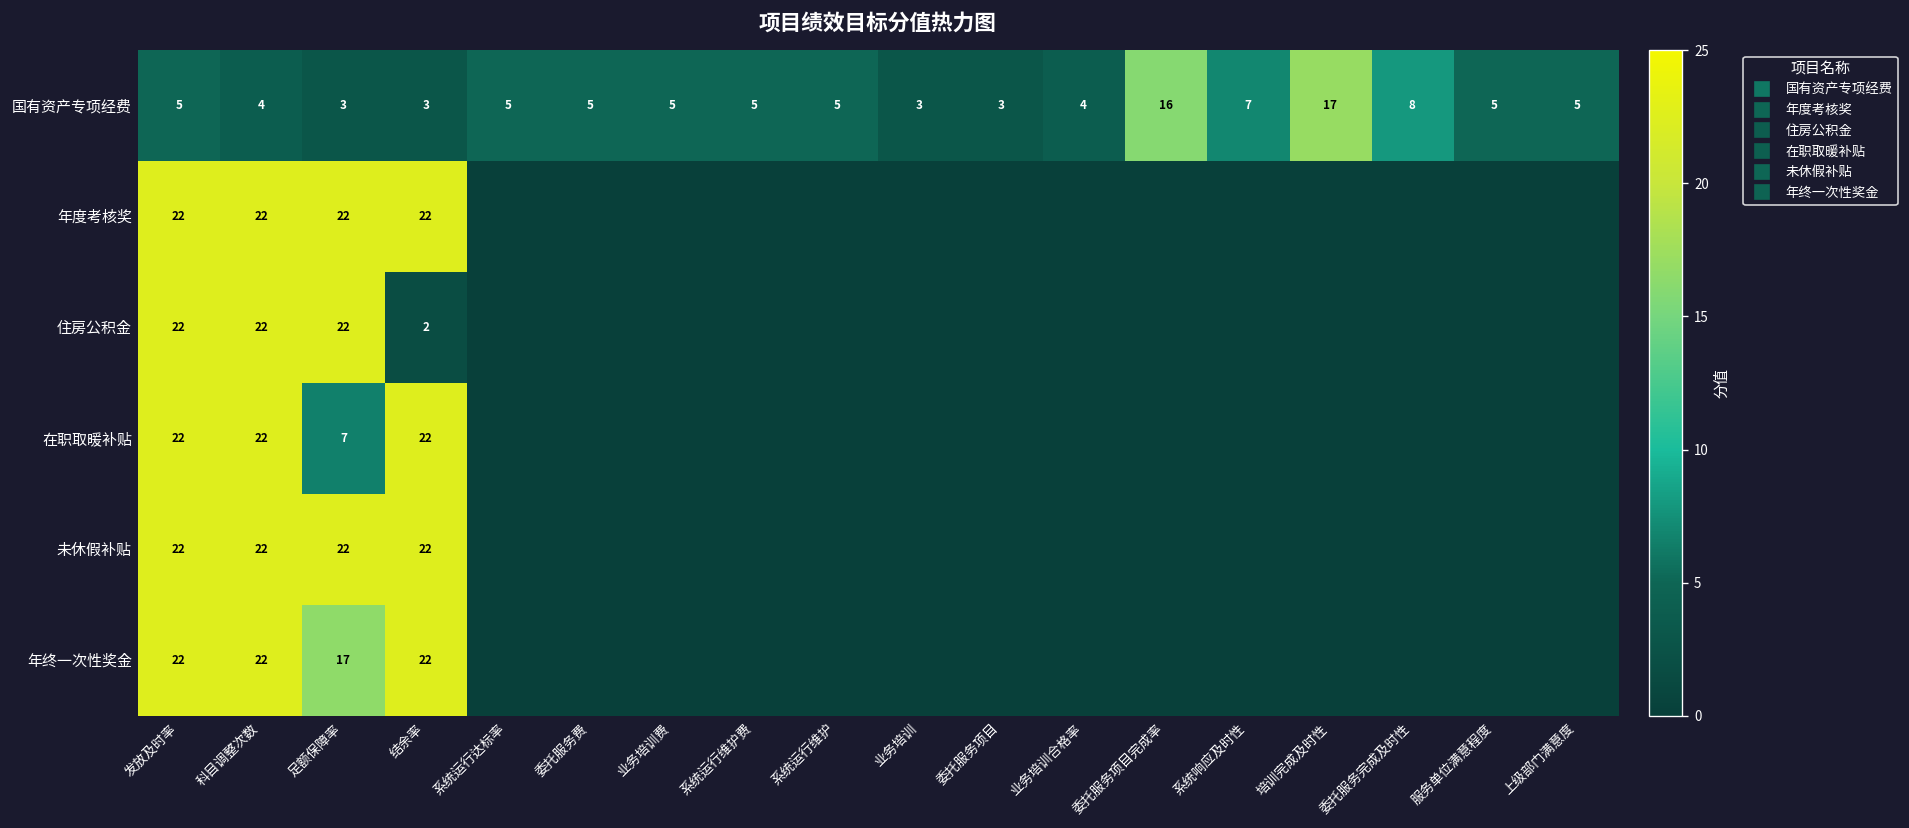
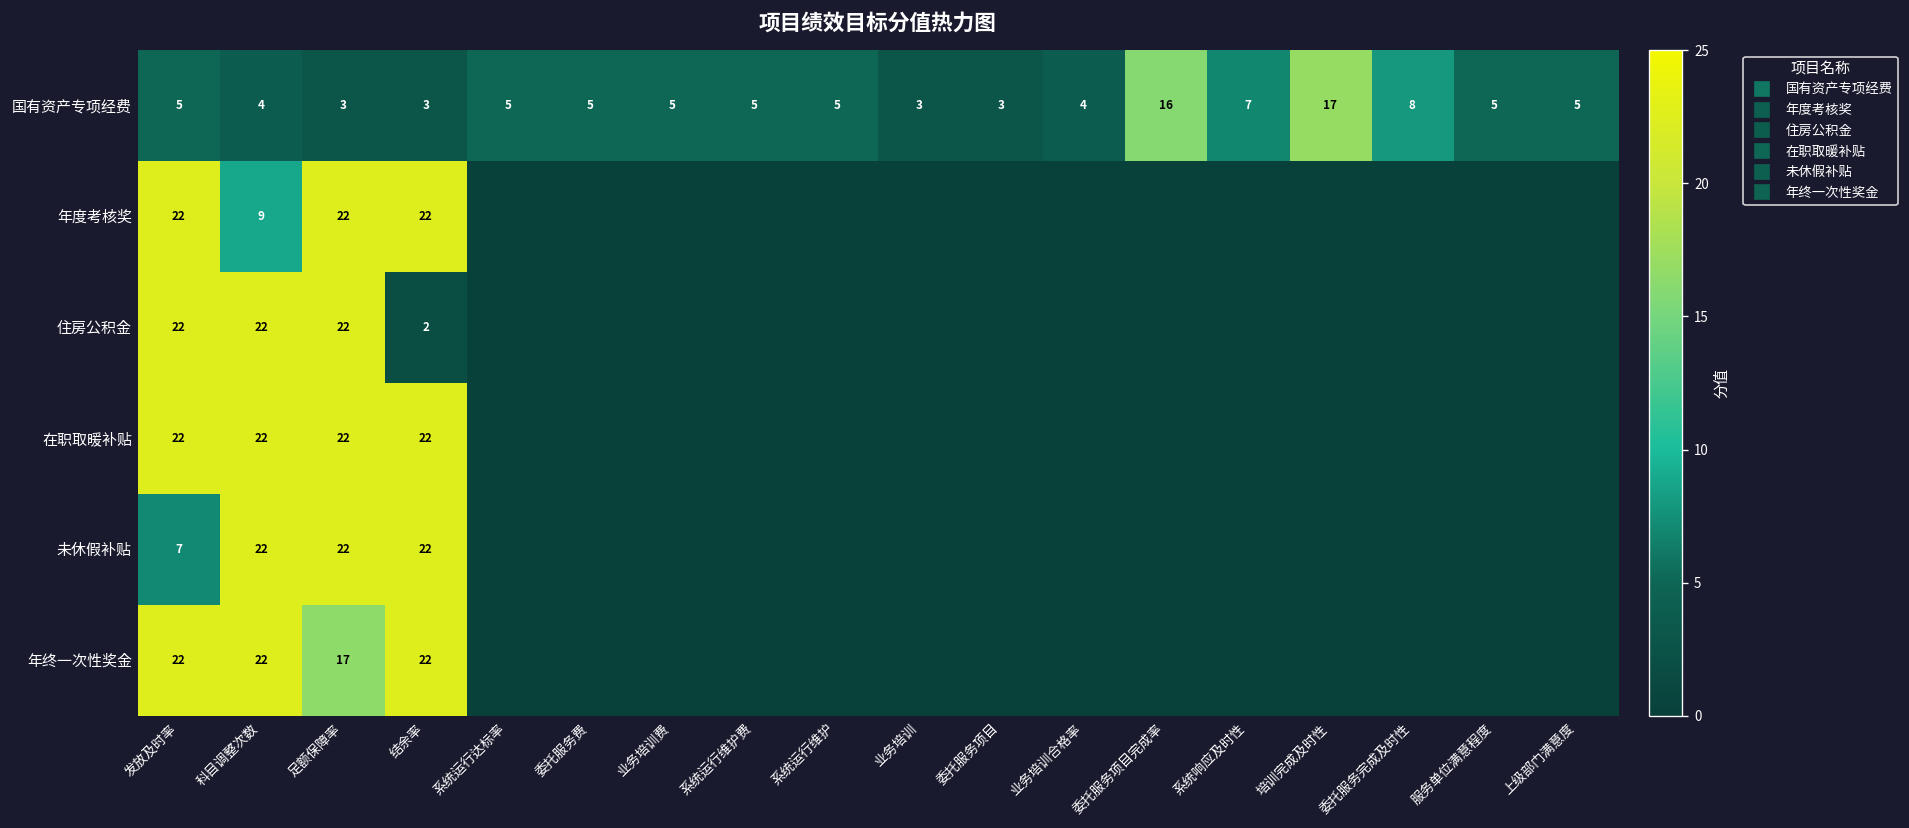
  {
    "国有资产专项经费": {
      "发放及时率": 5,
      "科目调整次数": 4,
      "足额保障率": 3,
      "结余率": 3,
      "系统运行达标率": 5,
      "委托服务费": 5,
      "业务培训费": 5,
      "系统运行维护费": 5,
      "系统运行维护": 5,
      "业务培训": 3,
      "委托服务项目": 3,
      "业务培训合格率": 4,
      "委托服务项目完成率": 16,
      "系统响应及时性": 7,
      "培训完成及时性": 17,
      "委托服务完成及时性": 8,
      "服务单位满意程度": 5,
      "上级部门满意度": 5
    },
    "年度考核奖": {
      "发放及时率": 22,
-     "科目调整次数": 22,
+     "科目调整次数": 9,
      "足额保障率": 22,
      "结余率": 22
    },
    "住房公积金": {
      "发放及时率": 22,
      "科目调整次数": 22,
      "足额保障率": 22,
      "结余率": 2
    },
    "在职取暖补贴": {
      "发放及时率": 22,
      "科目调整次数": 22,
-     "足额保障率": 7,
+     "足额保障率": 22,
      "结余率": 22
    },
    "未休假补贴": {
-     "发放及时率": 22,
+     "发放及时率": 7,
      "科目调整次数": 22,
      "足额保障率": 22,
      "结余率": 22
    },
    "年终一次性奖金": {
      "发放及时率": 22,
      "科目调整次数": 22,
      "足额保障率": 17,
      "结余率": 22
    }
  }
